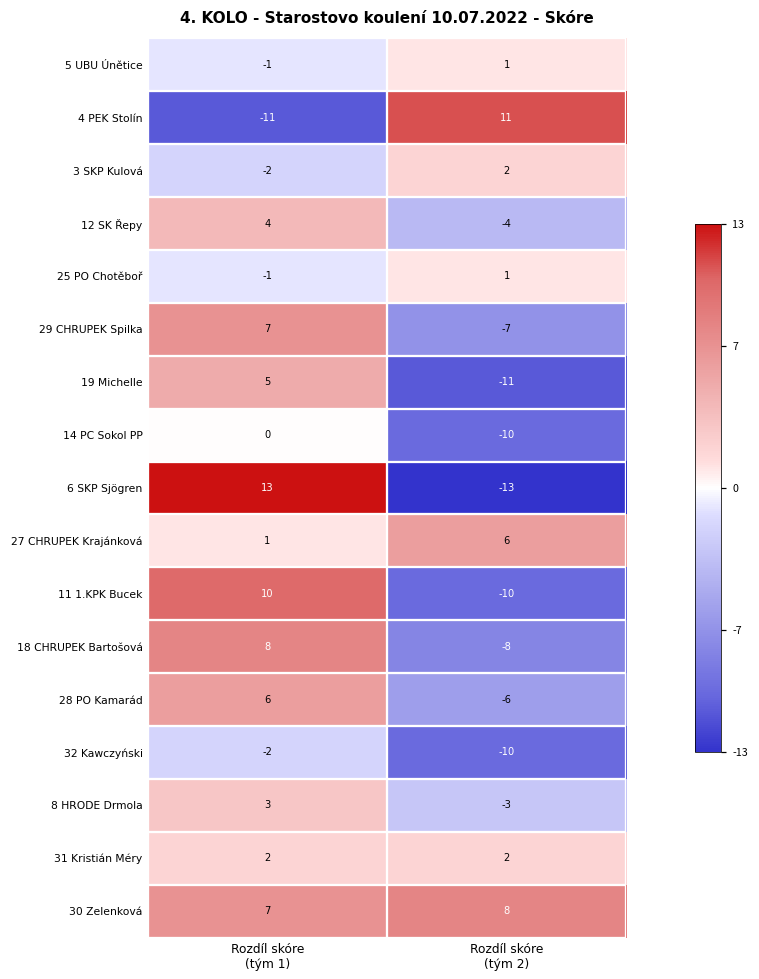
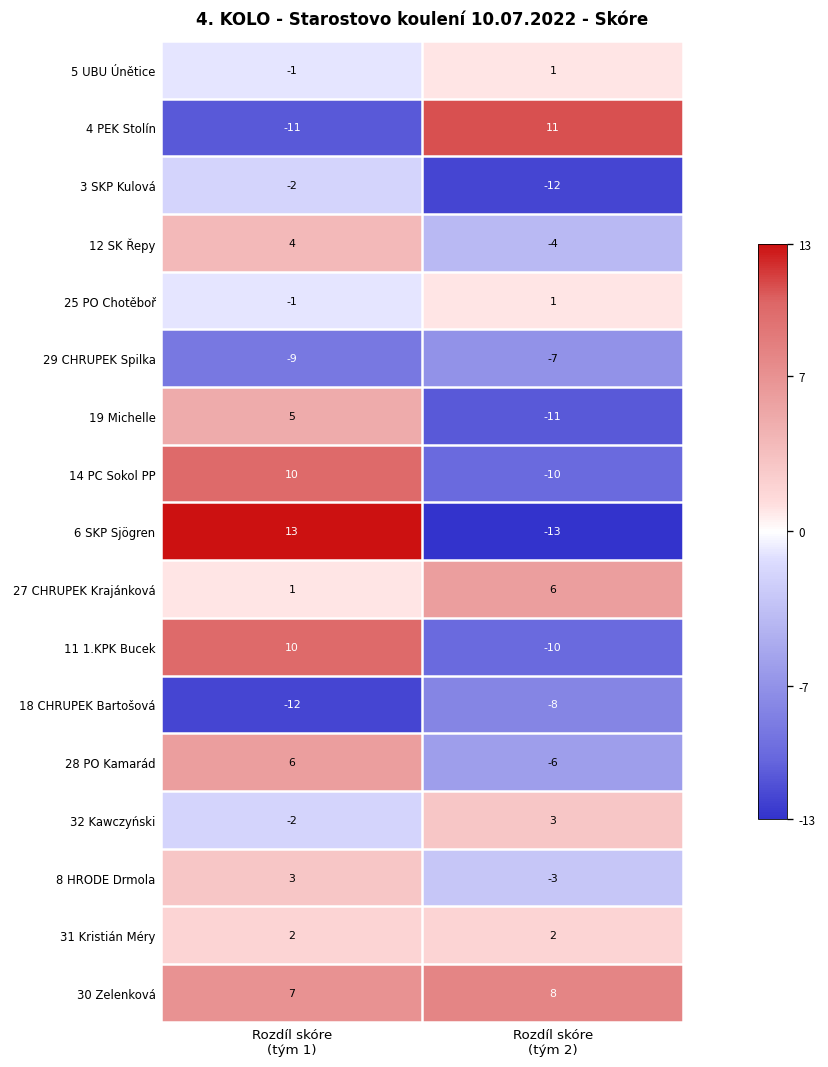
  {
    "5 UBU Únětice": {
      "Rozdíl skóre (tým 1)": -1,
      "Rozdíl skóre (tým 2)": 1
    },
    "4 PEK Stolín": {
      "Rozdíl skóre (tým 1)": -11,
      "Rozdíl skóre (tým 2)": 11
    },
    "3 SKP Kulová": {
      "Rozdíl skóre (tým 1)": -2,
-     "Rozdíl skóre (tým 2)": 2
+     "Rozdíl skóre (tým 2)": -12
    },
    "12 SK Řepy": {
      "Rozdíl skóre (tým 1)": 4,
      "Rozdíl skóre (tým 2)": -4
    },
    "25 PO Chotěboř": {
      "Rozdíl skóre (tým 1)": -1,
      "Rozdíl skóre (tým 2)": 1
    },
    "29 CHRUPEK Spilka": {
-     "Rozdíl skóre (tým 1)": 7,
+     "Rozdíl skóre (tým 1)": -9,
      "Rozdíl skóre (tým 2)": -7
    },
    "19 Michelle": {
      "Rozdíl skóre (tým 1)": 5,
      "Rozdíl skóre (tým 2)": -11
    },
    "14 PC Sokol PP": {
-     "Rozdíl skóre (tým 1)": 0,
+     "Rozdíl skóre (tým 1)": 10,
      "Rozdíl skóre (tým 2)": -10
    },
    "6 SKP Sjögren": {
      "Rozdíl skóre (tým 1)": 13,
      "Rozdíl skóre (tým 2)": -13
    },
    "27 CHRUPEK Krajánková": {
      "Rozdíl skóre (tým 1)": 1,
      "Rozdíl skóre (tým 2)": 6
    },
    "11 1.KPK Bucek": {
      "Rozdíl skóre (tým 1)": 10,
      "Rozdíl skóre (tým 2)": -10
    },
    "18 CHRUPEK Bartošová": {
-     "Rozdíl skóre (tým 1)": 8,
+     "Rozdíl skóre (tým 1)": -12,
      "Rozdíl skóre (tým 2)": -8
    },
    "28 PO Kamarád": {
      "Rozdíl skóre (tým 1)": 6,
      "Rozdíl skóre (tým 2)": -6
    },
    "32 Kawczyński": {
      "Rozdíl skóre (tým 1)": -2,
-     "Rozdíl skóre (tým 2)": -10
+     "Rozdíl skóre (tým 2)": 3
    },
    "8 HRODE Drmola": {
      "Rozdíl skóre (tým 1)": 3,
      "Rozdíl skóre (tým 2)": -3
    },
    "31 Kristián Méry": {
      "Rozdíl skóre (tým 1)": 2,
      "Rozdíl skóre (tým 2)": 2
    },
    "30 Zelenková": {
      "Rozdíl skóre (tým 1)": 7,
      "Rozdíl skóre (tým 2)": 8
    }
  }
